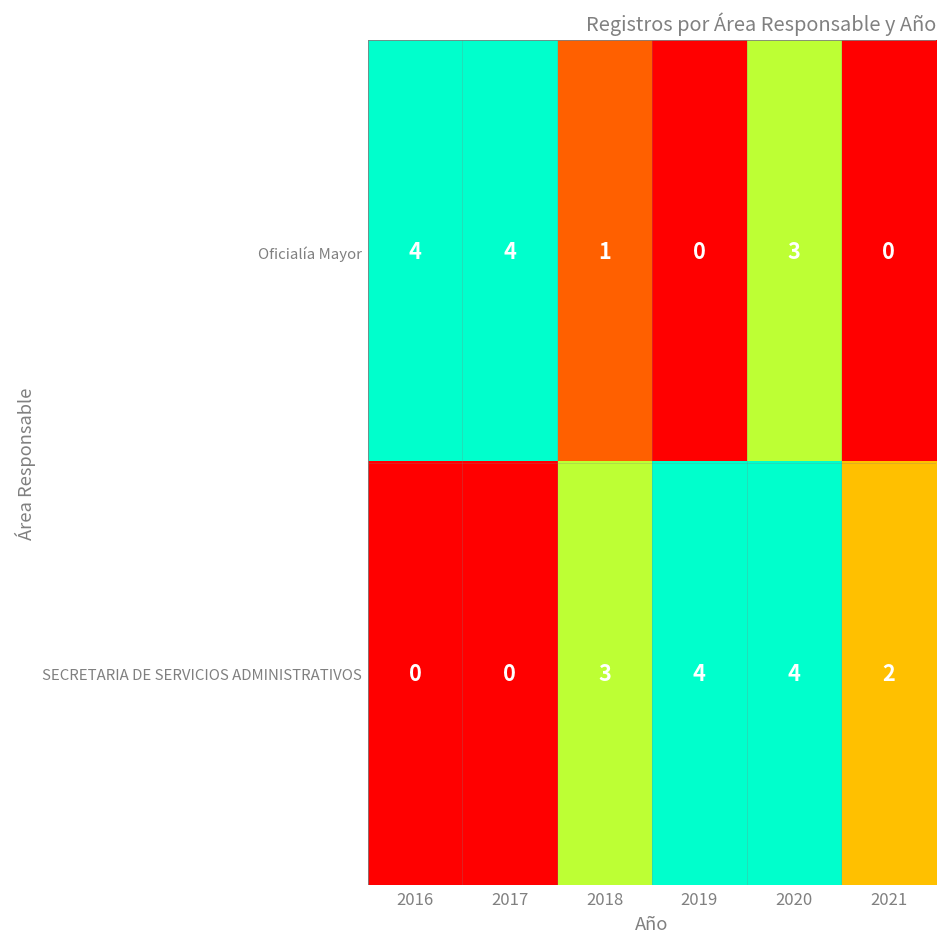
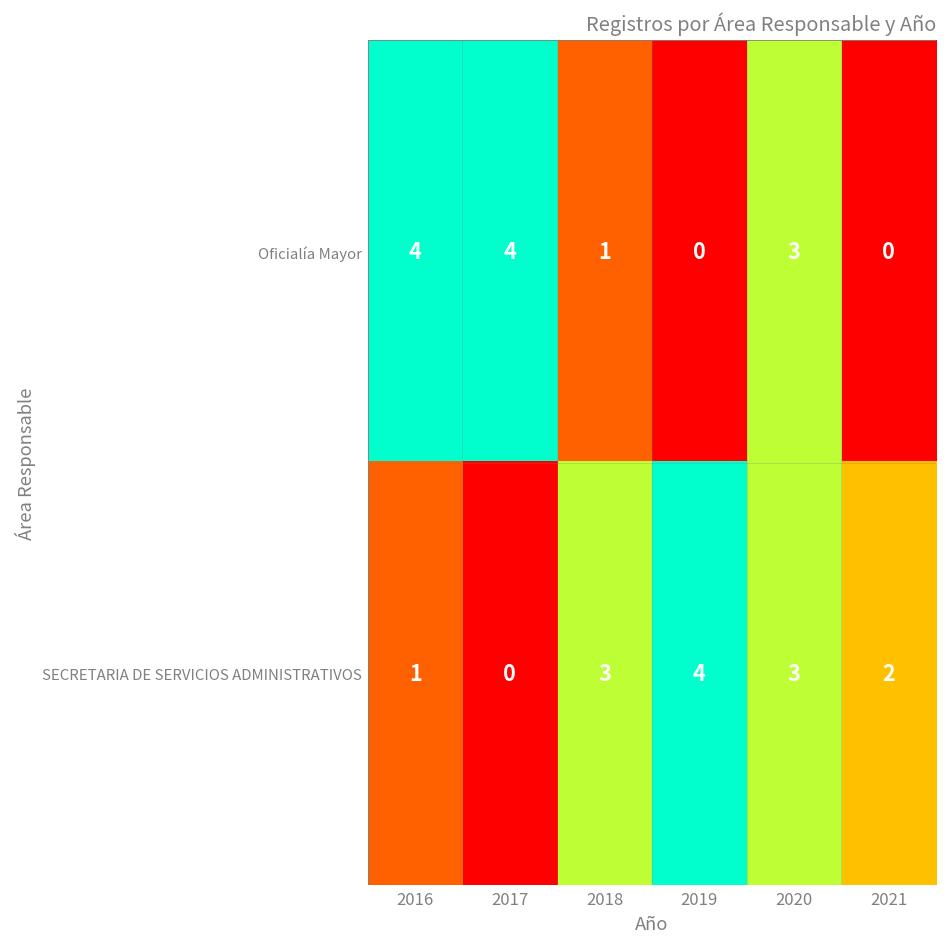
  {
    "Oficialía Mayor": {
      "2016": 4,
      "2017": 4,
      "2018": 1,
      "2019": 0,
      "2020": 3,
      "2021": 0
    },
    "SECRETARIA DE SERVICIOS ADMINISTRATIVOS": {
-     "2016": 0,
+     "2016": 1,
      "2017": 0,
      "2018": 3,
      "2019": 4,
-     "2020": 4,
+     "2020": 3,
      "2021": 2
    }
  }
